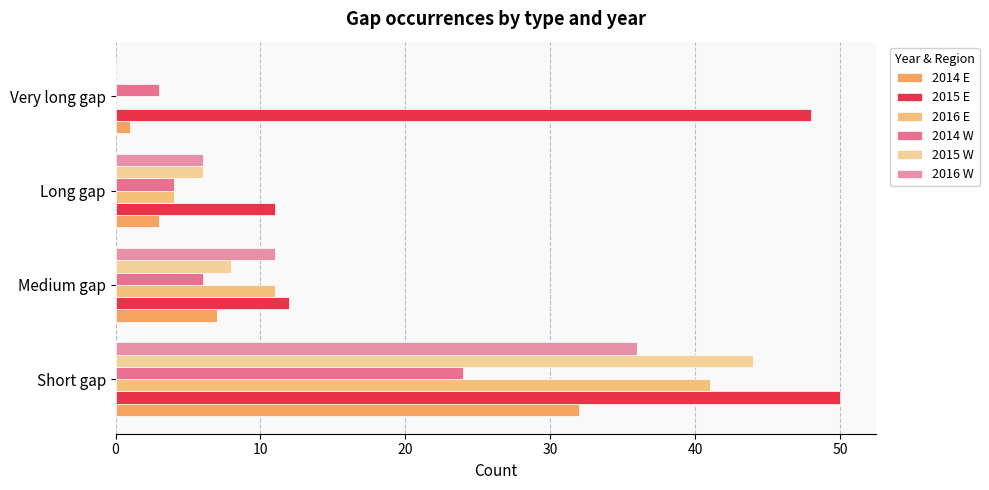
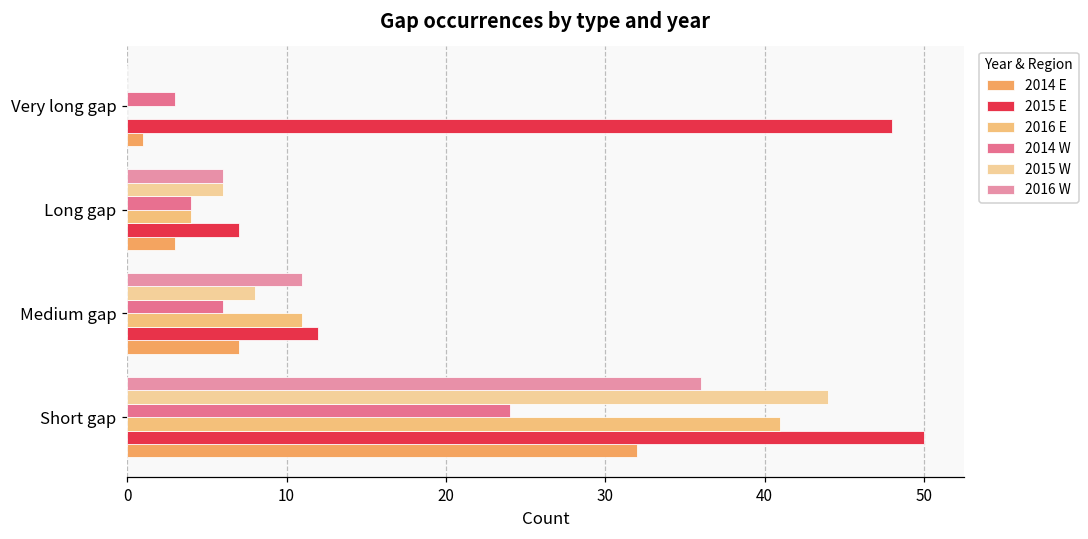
  {
    "2015 E": {
      "Very long gap": 48,
-     "Long gap": 11,
+     "Long gap": 7,
      "Medium gap": 12,
      "Short gap": 50
    }
  }
